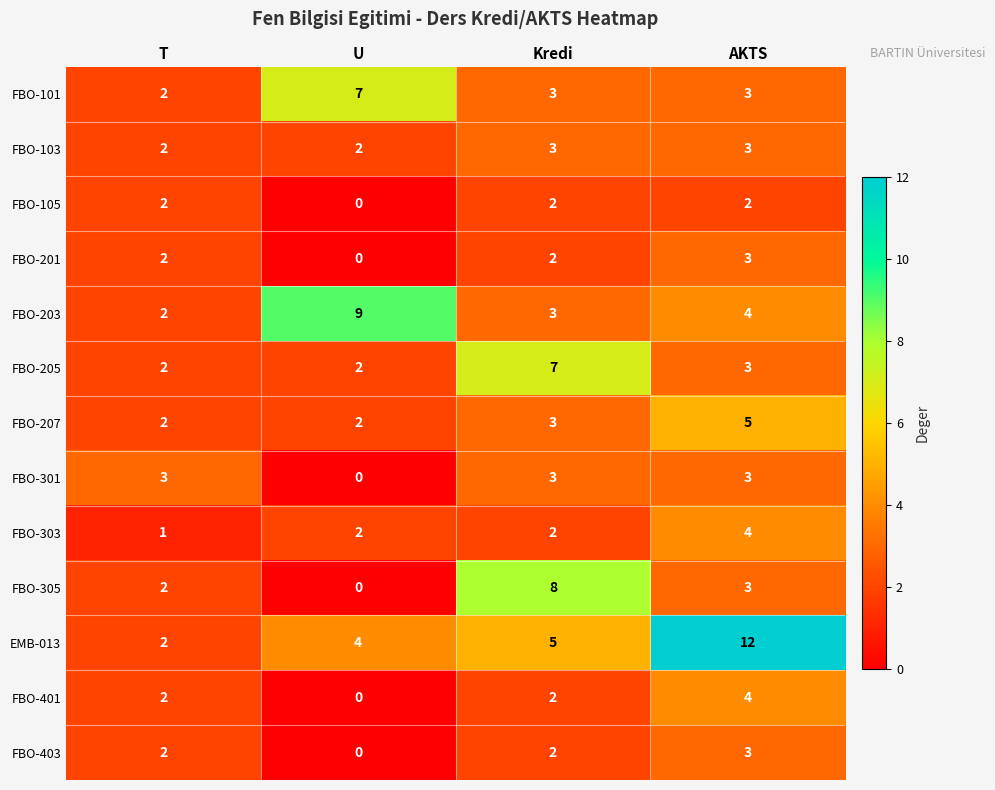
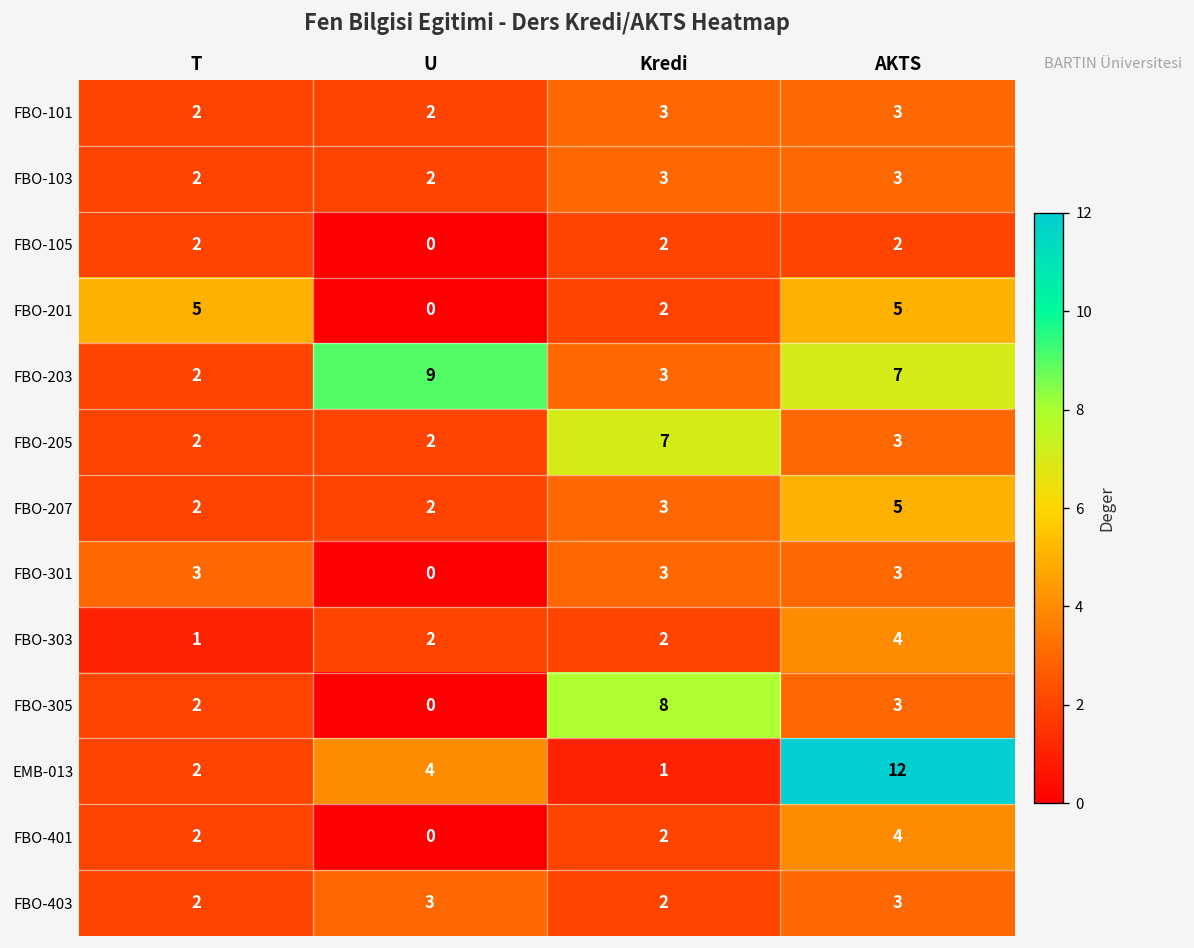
  {
    "FBO-101": {
      "T": 2,
-     "U": 7,
+     "U": 2,
      "Kredi": 3,
      "AKTS": 3
    },
    "FBO-103": {
      "T": 2,
      "U": 2,
      "Kredi": 3,
      "AKTS": 3
    },
    "FBO-105": {
      "T": 2,
      "U": 0,
      "Kredi": 2,
      "AKTS": 2
    },
    "FBO-201": {
-     "T": 2,
+     "T": 5,
      "U": 0,
      "Kredi": 2,
-     "AKTS": 3
+     "AKTS": 5
    },
    "FBO-203": {
      "T": 2,
      "U": 9,
      "Kredi": 3,
-     "AKTS": 4
+     "AKTS": 7
    },
    "FBO-205": {
      "T": 2,
      "U": 2,
      "Kredi": 7,
      "AKTS": 3
    },
    "FBO-207": {
      "T": 2,
      "U": 2,
      "Kredi": 3,
      "AKTS": 5
    },
    "FBO-301": {
      "T": 3,
      "U": 0,
      "Kredi": 3,
      "AKTS": 3
    },
    "FBO-303": {
      "T": 1,
      "U": 2,
      "Kredi": 2,
      "AKTS": 4
    },
    "FBO-305": {
      "T": 2,
      "U": 0,
      "Kredi": 8,
      "AKTS": 3
    },
    "EMB-013": {
      "T": 2,
      "U": 4,
-     "Kredi": 5,
+     "Kredi": 1,
      "AKTS": 12
    },
    "FBO-401": {
      "T": 2,
      "U": 0,
      "Kredi": 2,
      "AKTS": 4
    },
    "FBO-403": {
      "T": 2,
-     "U": 0,
+     "U": 3,
      "Kredi": 2,
      "AKTS": 3
    }
  }
